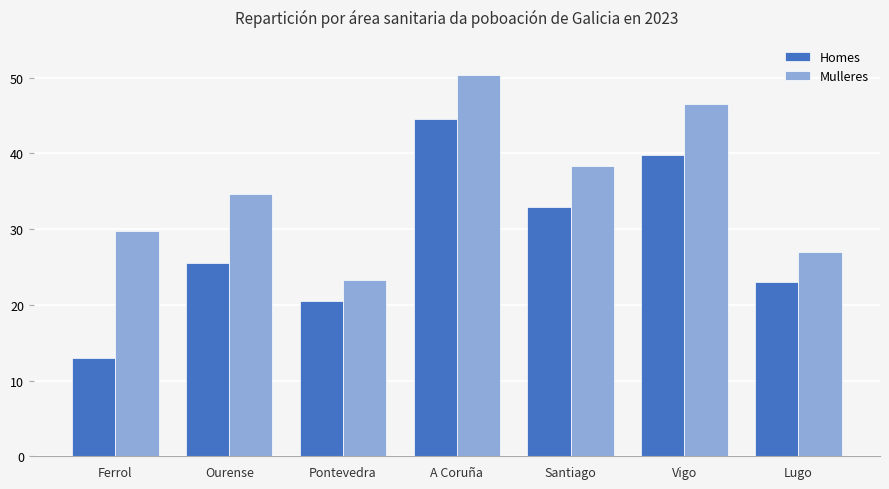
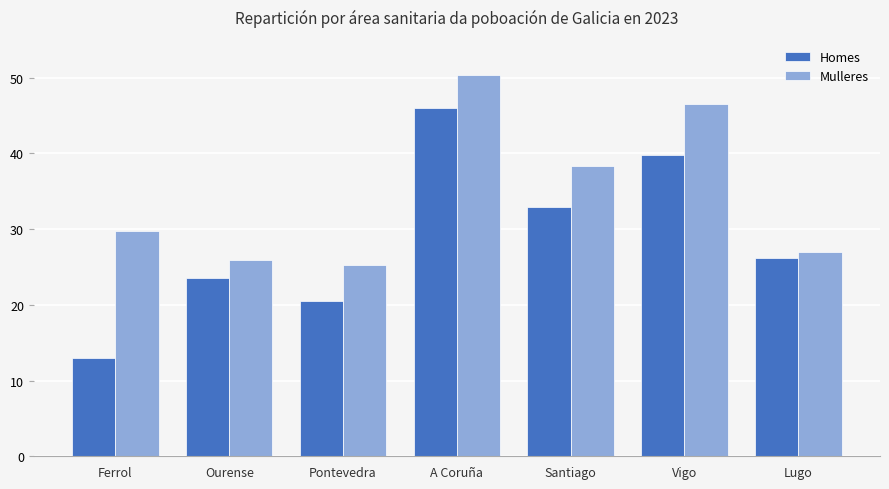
  {
    "Homes": {
      "Ferrol": 13,
-     "Ourense": 25,
+     "Ourense": 23,
      "Pontevedra": 21,
-     "A Coruña": 45,
+     "A Coruña": 46,
      "Santiago": 33,
      "Vigo": 40,
-     "Lugo": 23
+     "Lugo": 26
    },
    "Mulleres": {
      "Ferrol": 30,
-     "Ourense": 35,
-     "Pontevedra": 23,
+     "Ourense": 26,
+     "Pontevedra": 25,
      "A Coruña": 50,
      "Santiago": 38,
      "Vigo": 46,
      "Lugo": 27
    }
  }
